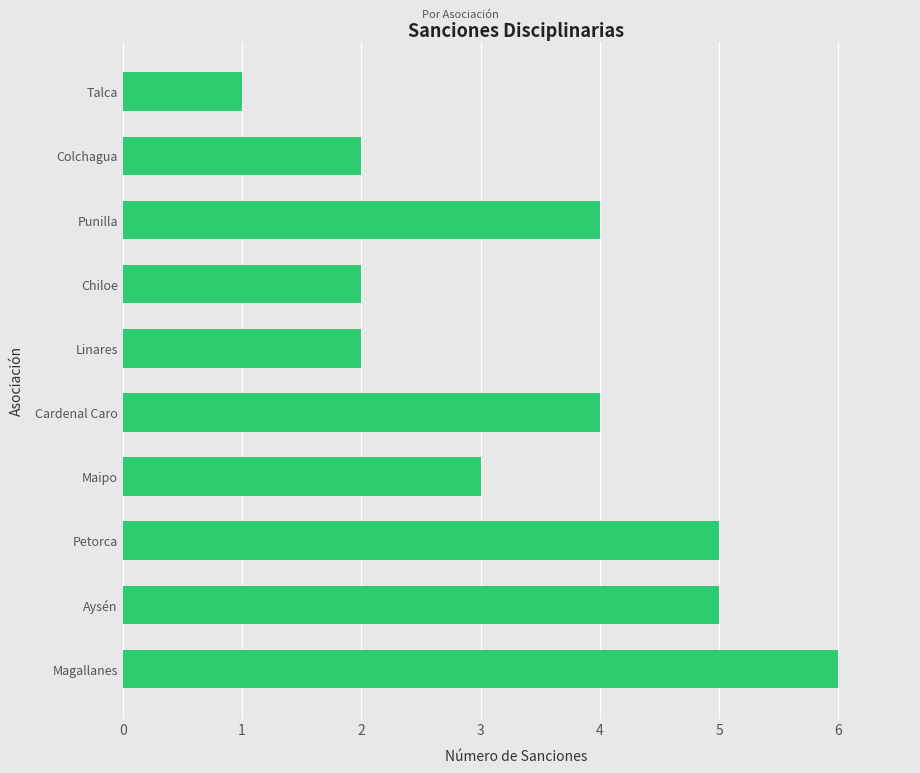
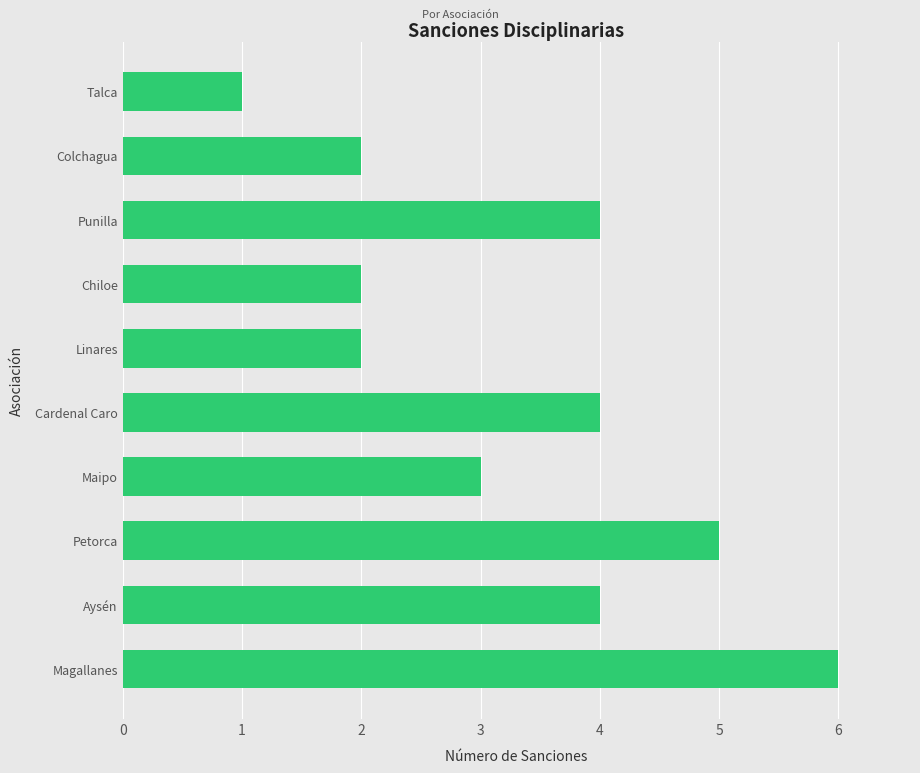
  {
    "Talca": 1,
    "Colchagua": 2,
    "Punilla": 4,
    "Chiloe": 2,
    "Linares": 2,
    "Cardenal Caro": 4,
    "Maipo": 3,
    "Petorca": 5,
-   "Aysén": 5,
+   "Aysén": 4,
    "Magallanes": 6
  }
